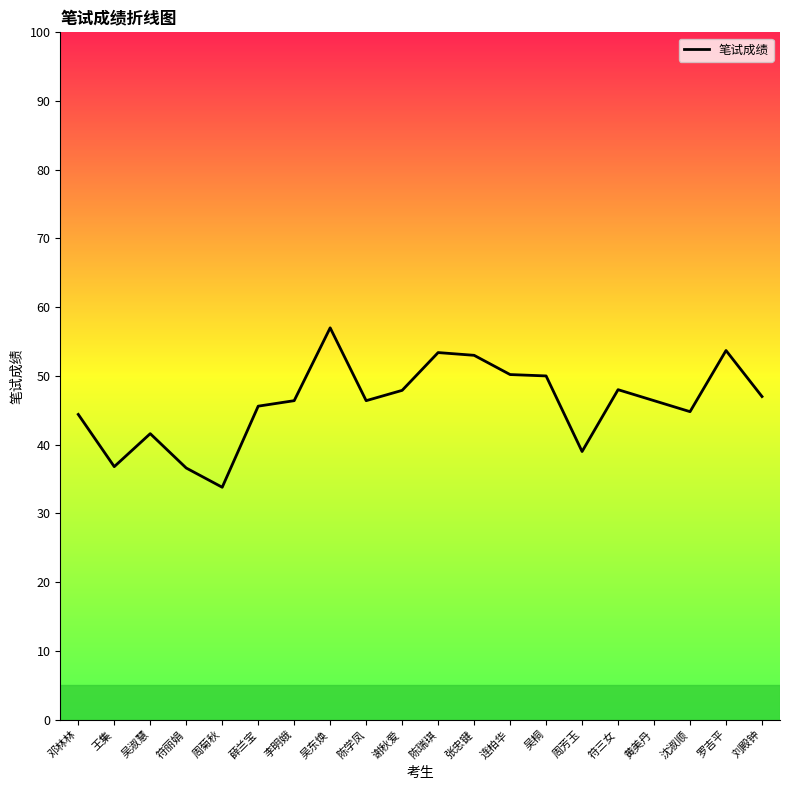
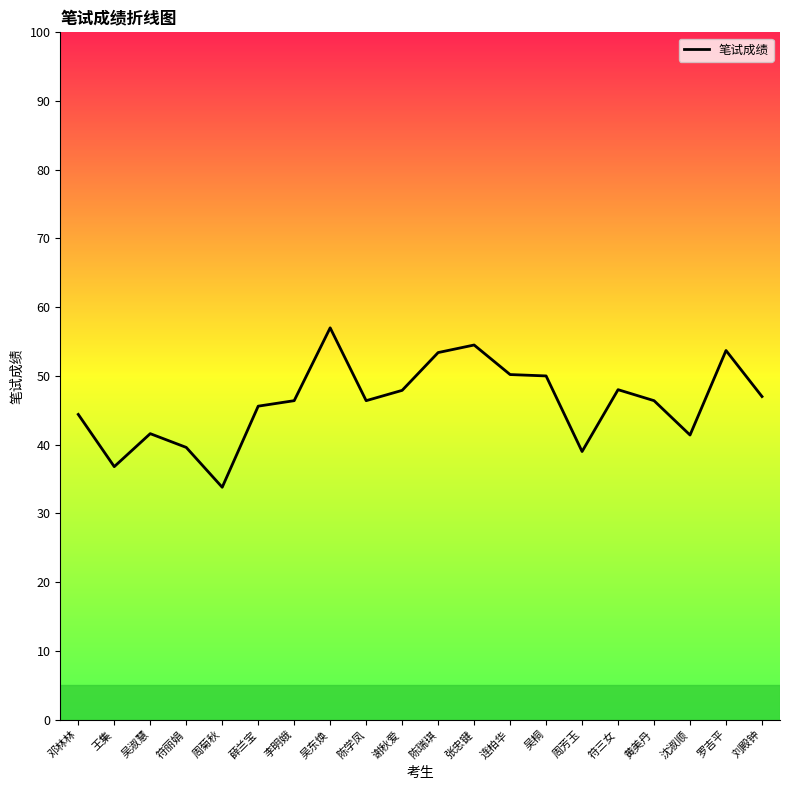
  {
    "邓林林": 44,
    "王集": 37,
    "吴淑慧": 42,
-   "符丽娟": 37,
+   "符丽娟": 40,
    "周菊秋": 34,
    "薛兰宝": 46,
    "李明娥": 46,
    "吴东焕": 57,
    "陈学凤": 46,
    "谢秋爱": 48,
    "陈瑞琪": 53,
-   "张忠键": 53,
+   "张忠键": 55,
    "连柏华": 50,
    "吴桐": 50,
    "周芳玉": 39,
    "符三女": 48,
    "黄美丹": 46,
-   "沈淑顺": 45,
+   "沈淑顺": 41,
    "罗吉平": 54,
    "刘殿钟": 47
  }
